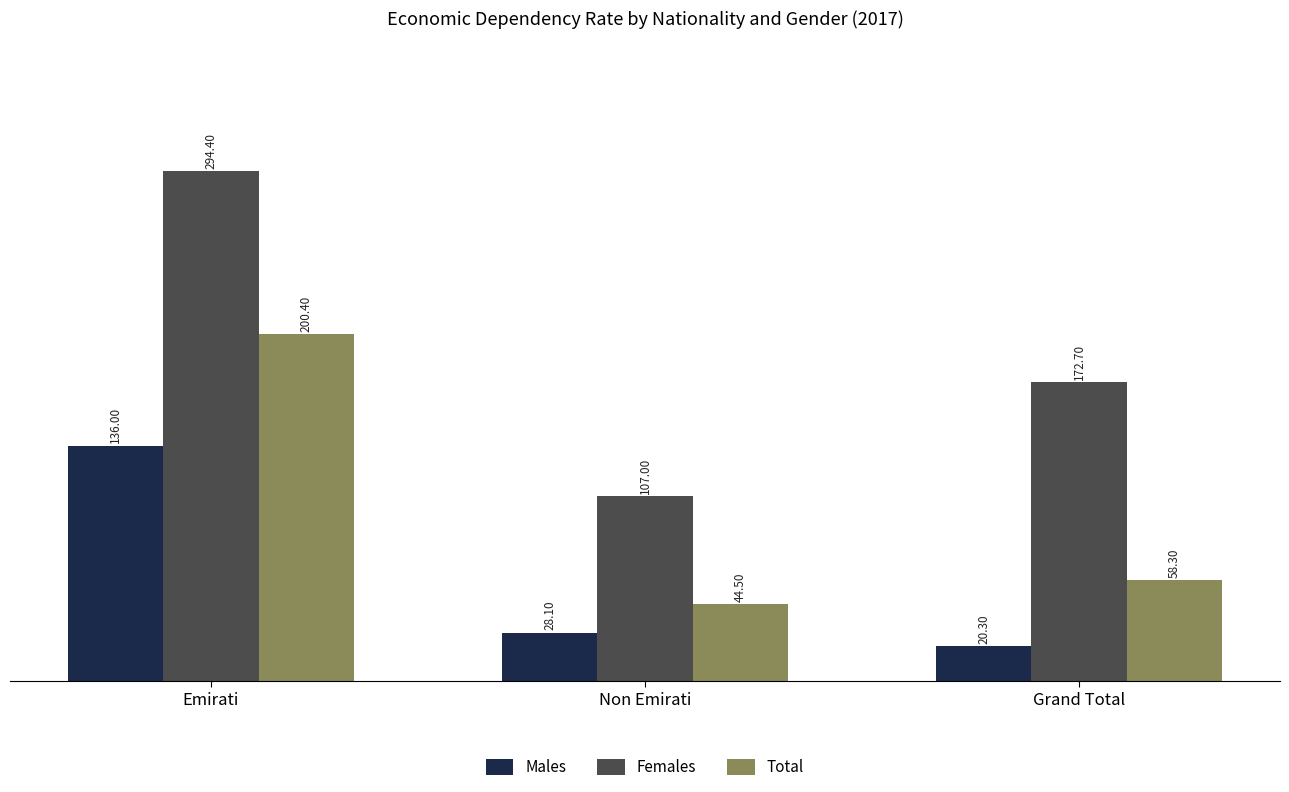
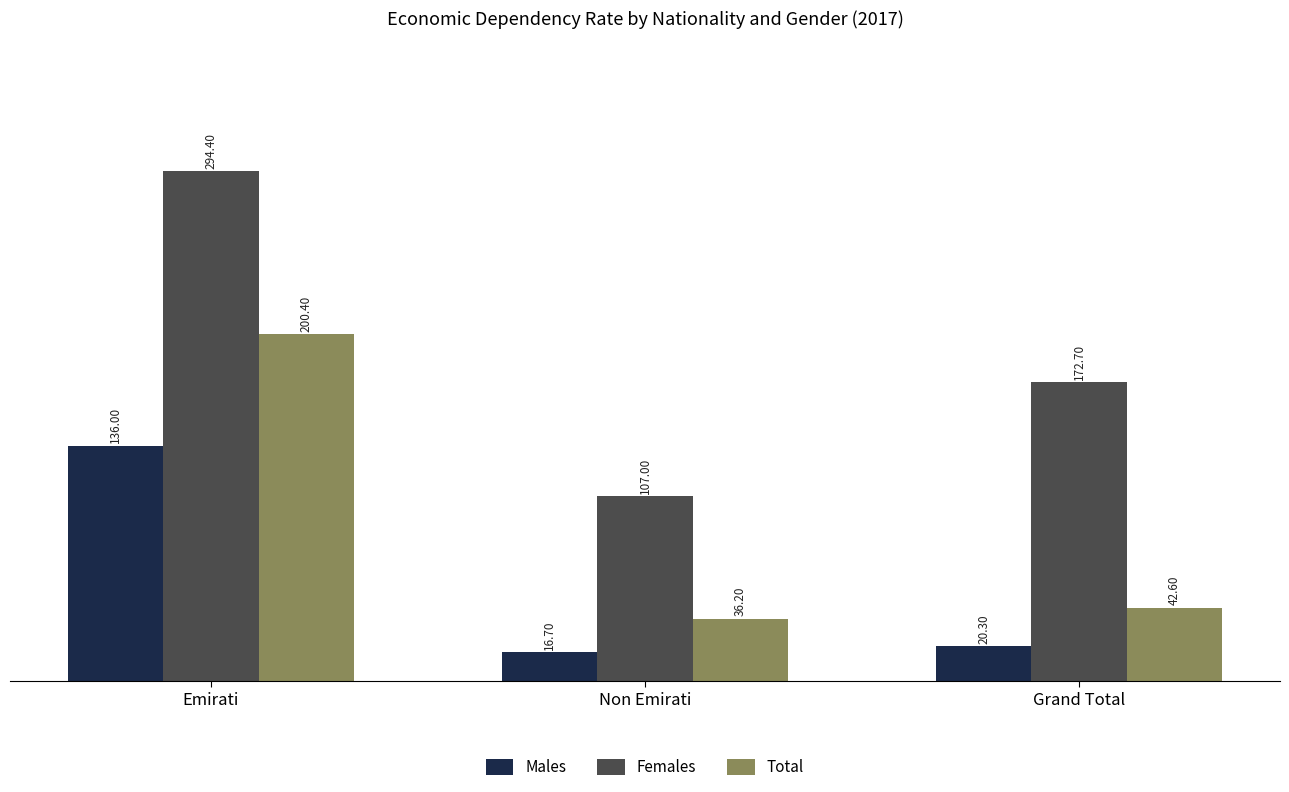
  {
    "Males": {
      "Emirati": 136.00,
-     "Non Emirati": 28.10,
+     "Non Emirati": 16.70,
      "Grand Total": 20.30
    },
    "Females": {
      "Emirati": 294.40,
      "Non Emirati": 107.00,
      "Grand Total": 172.70
    },
    "Total": {
      "Emirati": 200.40,
-     "Non Emirati": 44.50,
-     "Grand Total": 58.30
+     "Non Emirati": 36.20,
+     "Grand Total": 42.60
    }
  }
